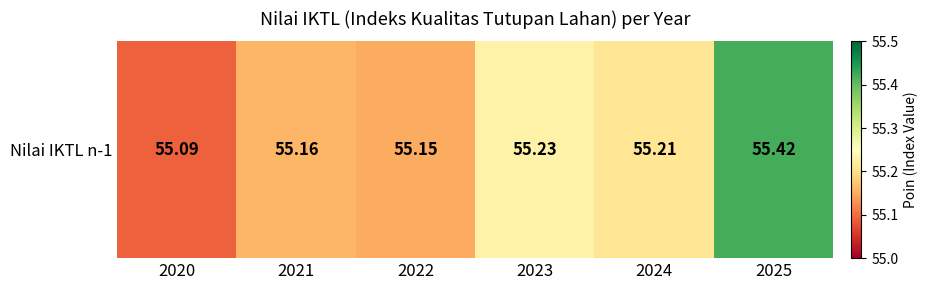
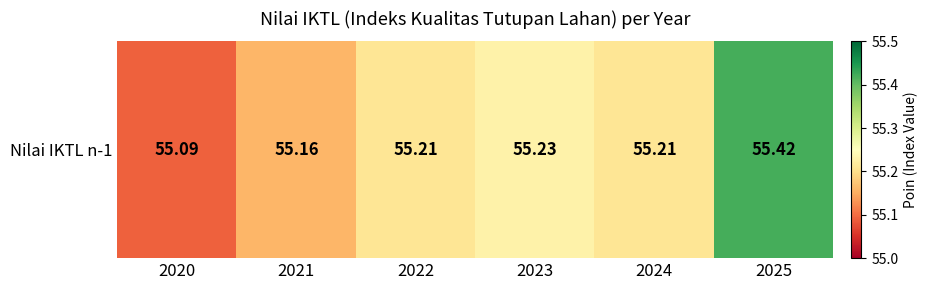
  {
    "Nilai IKTL n-1": {
      "2020": 55.09,
      "2021": 55.16,
-     "2022": 55.15,
+     "2022": 55.21,
      "2023": 55.23,
      "2024": 55.21,
      "2025": 55.42
    }
  }
